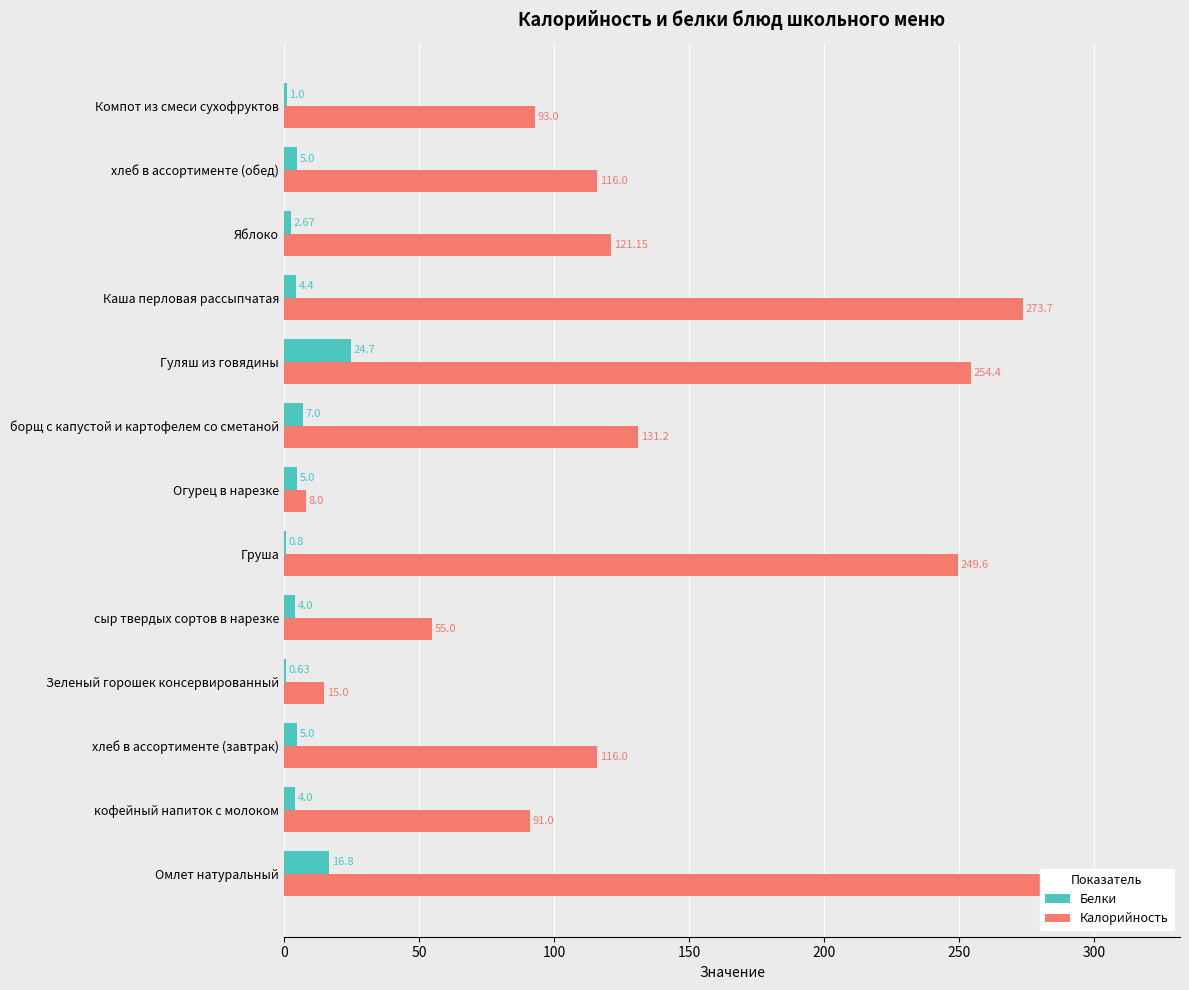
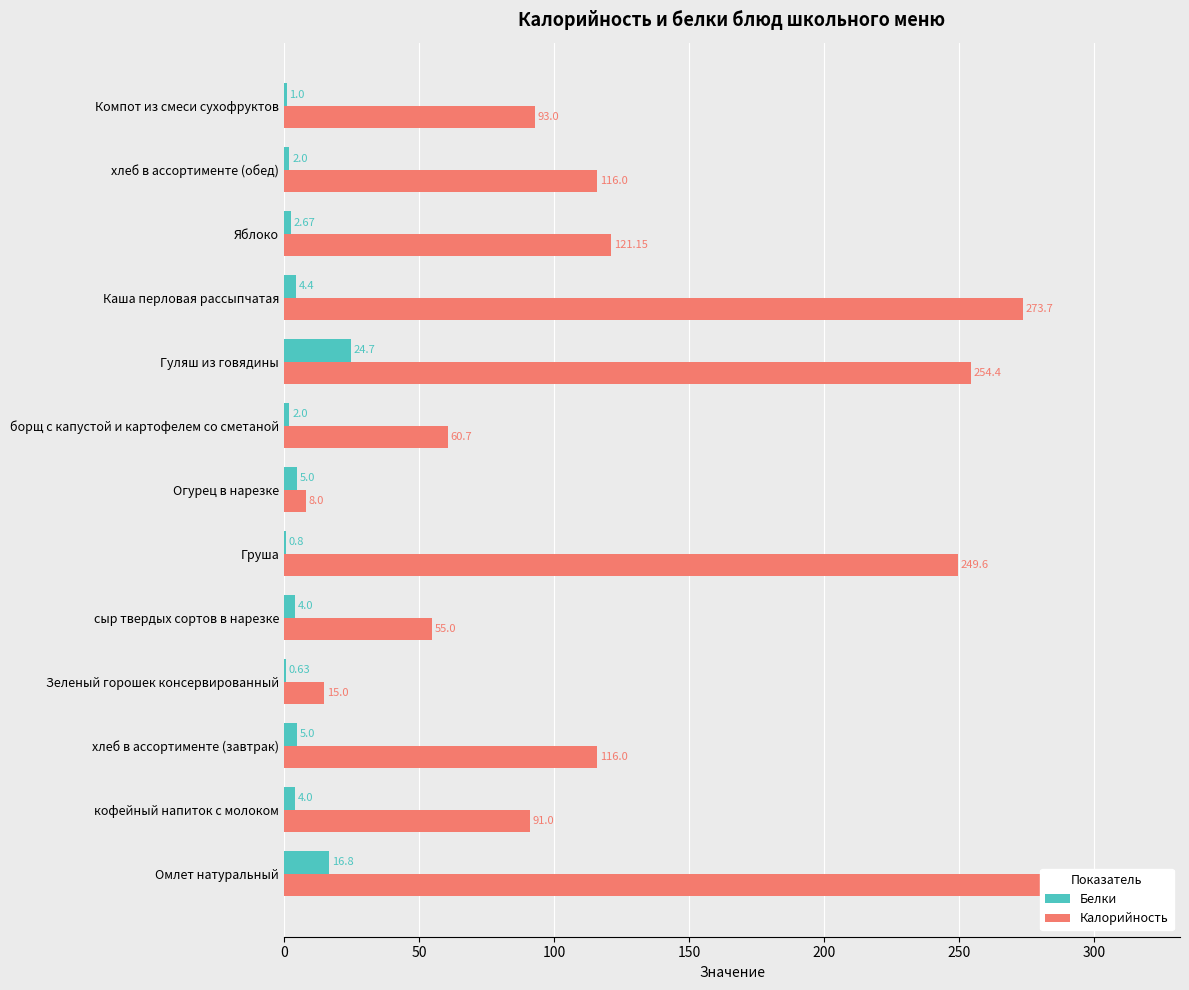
  {
    "Белки": {
      "Компот из смеси сухофруктов": 1.0,
-     "хлеб в ассортименте (обед)": 5.0,
+     "хлеб в ассортименте (обед)": 2.0,
      "Яблоко": 2.67,
      "Каша перловая рассыпчатая": 4.4,
      "Гуляш из говядины": 24.7,
-     "борщ с капустой и картофелем со сметаной": 7.0,
+     "борщ с капустой и картофелем со сметаной": 2.0,
      "Огурец в нарезке": 5.0,
      "Груша": 0.8,
      "сыр твердых сортов в нарезке": 4.0,
      "Зеленый горошек консервированный": 0.63,
      "хлеб в ассортименте (завтрак)": 5.0,
      "кофейный напиток с молоком": 4.0,
      "Омлет натуральный": 16.8
    },
    "Калорийность": {
      "Компот из смеси сухофруктов": 93.0,
      "хлеб в ассортименте (обед)": 116.0,
      "Яблоко": 121.15,
      "Каша перловая рассыпчатая": 273.7,
      "Гуляш из говядины": 254.4,
-     "борщ с капустой и картофелем со сметаной": 131.2,
+     "борщ с капустой и картофелем со сметаной": 60.7,
      "Огурец в нарезке": 8.0,
      "Груша": 249.6,
      "сыр твердых сортов в нарезке": 55.0,
      "Зеленый горошек консервированный": 15.0,
      "хлеб в ассортименте (завтрак)": 116.0,
      "кофейный напиток с молоком": 91.0
    }
  }
